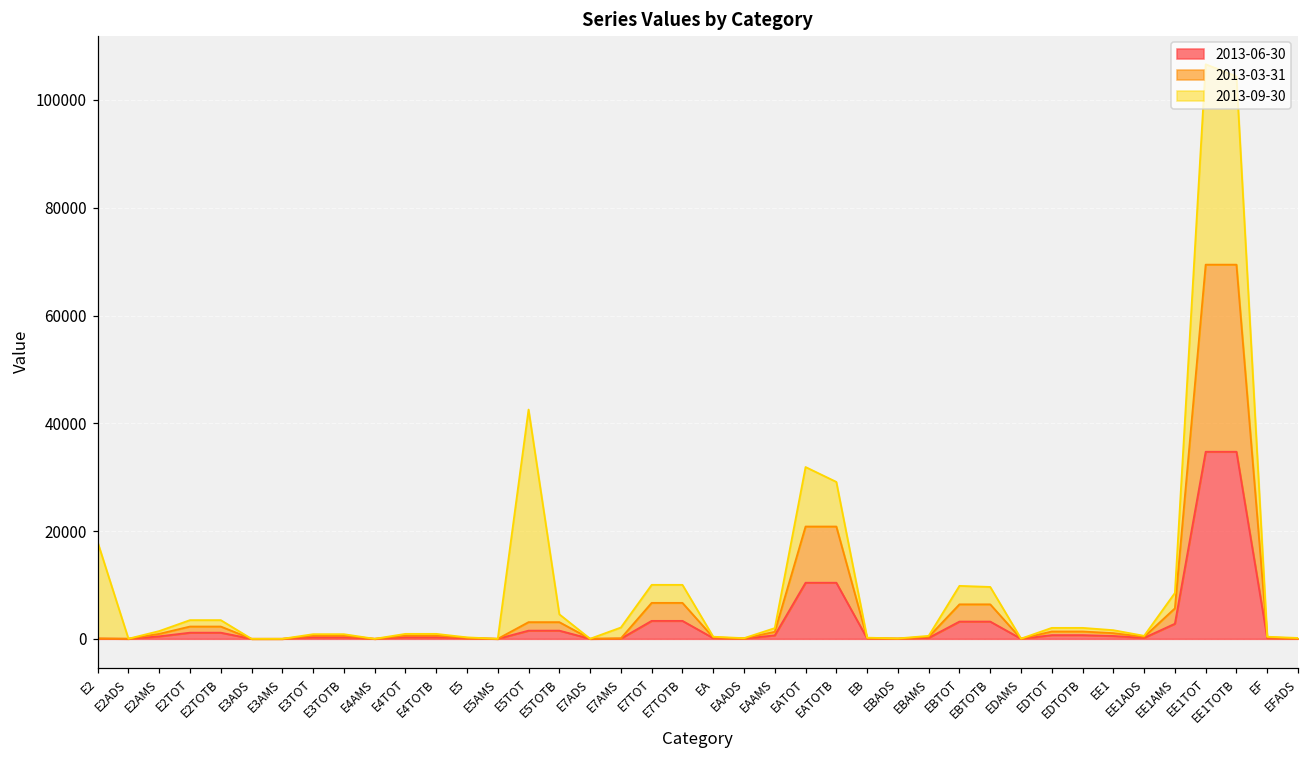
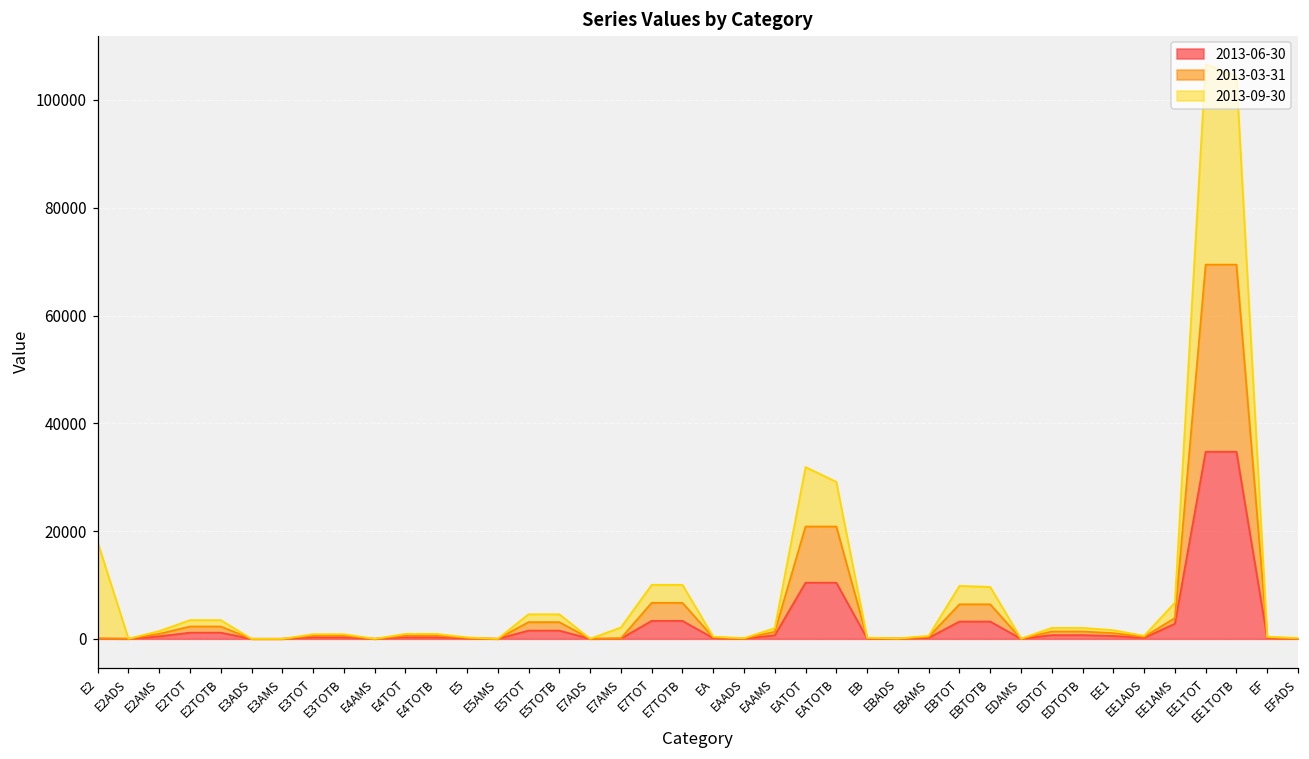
  {
    "2013-06-30": {
      "E2TOT": 1000,
      "E2TOTB": 1000,
      "E5TOT": 2000,
      "E5TOTB": 2000,
      "E7TOT": 3000,
      "E7TOTB": 3000,
      "EAAMS": 1000,
      "EATOT": 10000,
      "EATOTB": 10000,
      "EBTOT": 3000,
      "EBTOTB": 3000,
      "EDTOT": 1000,
      "EDTOTB": 1000,
      "EE1": 1000,
      "EE1AMS": 3000,
      "EE1TOT": 35000,
      "EE1TOTB": 35000
    },
    "2013-03-31": {
      "E2TOT": 1000,
      "E2TOTB": 1000,
      "E5TOT": 2000,
      "E5TOTB": 2000,
      "E7TOT": 3000,
      "E7TOTB": 3000,
      "EAAMS": 1000,
      "EATOT": 10000,
      "EATOTB": 10000,
      "EBTOT": 3000,
      "EBTOTB": 3000,
      "EDTOT": 1000,
      "EDTOTB": 1000,
      "EE1": 1000,
-     "EE1AMS": 3000,
+     "EE1AMS": 1000,
      "EE1TOT": 35000,
      "EE1TOTB": 35000
    },
    "2013-09-30": {
      "E2": 18000,
      "E2AMS": 1000,
      "E2TOT": 1000,
      "E2TOTB": 1000,
-     "E5TOT": 39000,
+     "E5TOT": 1000,
      "E5TOTB": 1000,
      "E7AMS": 2000,
      "E7TOT": 3000,
      "E7TOTB": 3000,
      "EAAMS": 1000,
      "EATOT": 11000,
      "EATOTB": 8000,
      "EBTOT": 3000,
      "EBTOTB": 3000,
      "EDTOT": 1000,
      "EDTOTB": 1000,
      "EE1": 1000,
      "EE1AMS": 3000
    }
  }
